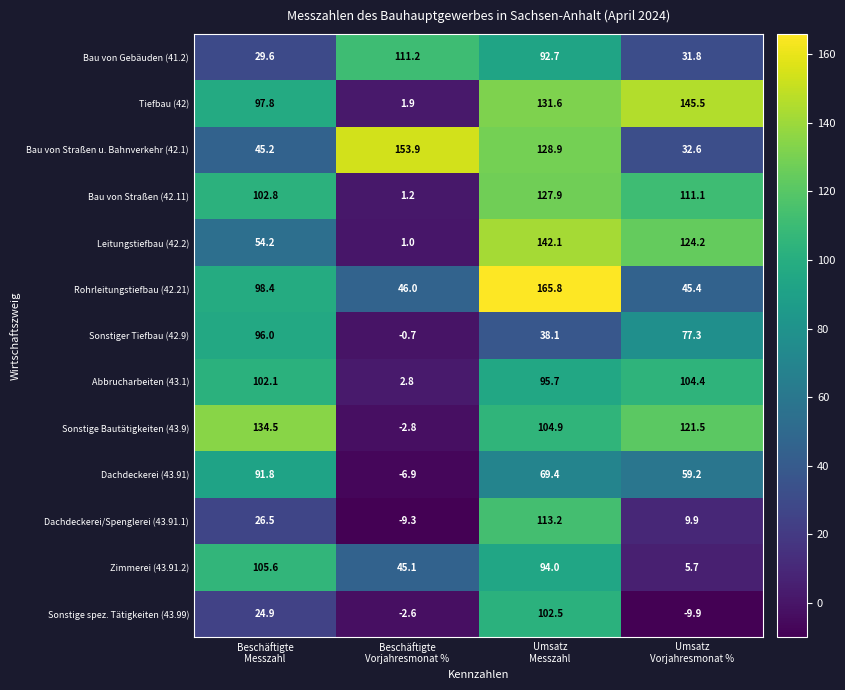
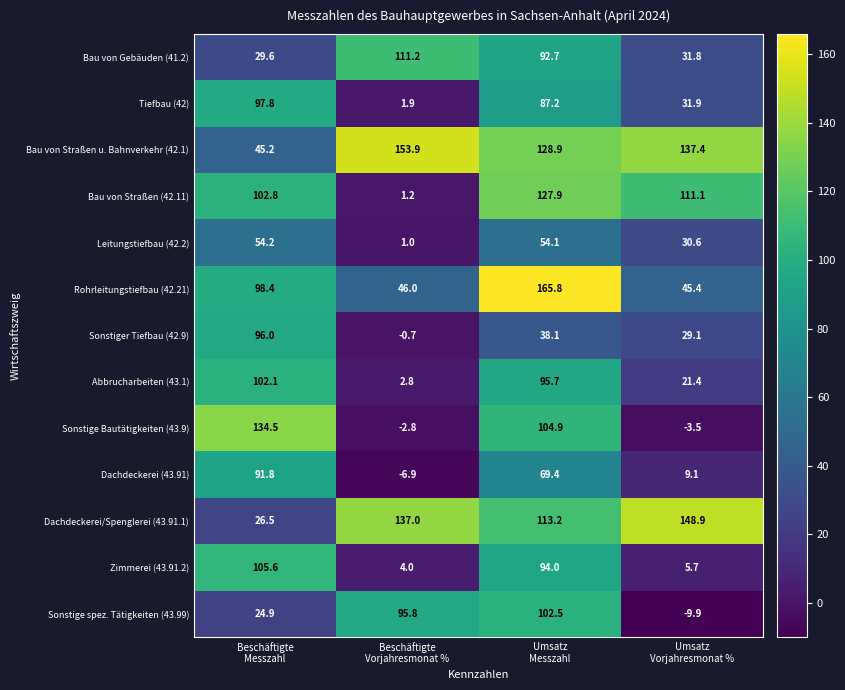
  {
    "Bau von Gebäuden (41.2)": {
      "Beschäftigte Messzahl": 29.6,
      "Beschäftigte Vorjahresmonat %": 111.2,
      "Umsatz Messzahl": 92.7,
      "Umsatz Vorjahresmonat %": 31.8
    },
    "Tiefbau (42)": {
      "Beschäftigte Messzahl": 97.8,
      "Beschäftigte Vorjahresmonat %": 1.9,
-     "Umsatz Messzahl": 131.6,
-     "Umsatz Vorjahresmonat %": 145.5
+     "Umsatz Messzahl": 87.2,
+     "Umsatz Vorjahresmonat %": 31.9
    },
    "Bau von Straßen u. Bahnverkehr (42.1)": {
      "Beschäftigte Messzahl": 45.2,
      "Beschäftigte Vorjahresmonat %": 153.9,
      "Umsatz Messzahl": 128.9,
-     "Umsatz Vorjahresmonat %": 32.6
+     "Umsatz Vorjahresmonat %": 137.4
    },
    "Bau von Straßen (42.11)": {
      "Beschäftigte Messzahl": 102.8,
      "Beschäftigte Vorjahresmonat %": 1.2,
      "Umsatz Messzahl": 127.9,
      "Umsatz Vorjahresmonat %": 111.1
    },
    "Leitungstiefbau (42.2)": {
      "Beschäftigte Messzahl": 54.2,
      "Beschäftigte Vorjahresmonat %": 1.0,
-     "Umsatz Messzahl": 142.1,
-     "Umsatz Vorjahresmonat %": 124.2
+     "Umsatz Messzahl": 54.1,
+     "Umsatz Vorjahresmonat %": 30.6
    },
    "Rohrleitungstiefbau (42.21)": {
      "Beschäftigte Messzahl": 98.4,
      "Beschäftigte Vorjahresmonat %": 46.0,
      "Umsatz Messzahl": 165.8,
      "Umsatz Vorjahresmonat %": 45.4
    },
    "Sonstiger Tiefbau (42.9)": {
      "Beschäftigte Messzahl": 96.0,
      "Beschäftigte Vorjahresmonat %": -0.7,
      "Umsatz Messzahl": 38.1,
-     "Umsatz Vorjahresmonat %": 77.3
+     "Umsatz Vorjahresmonat %": 29.1
    },
    "Abbrucharbeiten (43.1)": {
      "Beschäftigte Messzahl": 102.1,
      "Beschäftigte Vorjahresmonat %": 2.8,
      "Umsatz Messzahl": 95.7,
-     "Umsatz Vorjahresmonat %": 104.4
+     "Umsatz Vorjahresmonat %": 21.4
    },
    "Sonstige Bautätigkeiten (43.9)": {
      "Beschäftigte Messzahl": 134.5,
      "Beschäftigte Vorjahresmonat %": -2.8,
      "Umsatz Messzahl": 104.9,
-     "Umsatz Vorjahresmonat %": 121.5
+     "Umsatz Vorjahresmonat %": -3.5
    },
    "Dachdeckerei (43.91)": {
      "Beschäftigte Messzahl": 91.8,
      "Beschäftigte Vorjahresmonat %": -6.9,
      "Umsatz Messzahl": 69.4,
-     "Umsatz Vorjahresmonat %": 59.2
+     "Umsatz Vorjahresmonat %": 9.1
    },
    "Dachdeckerei/Spenglerei (43.91.1)": {
      "Beschäftigte Messzahl": 26.5,
-     "Beschäftigte Vorjahresmonat %": -9.3,
+     "Beschäftigte Vorjahresmonat %": 137.0,
      "Umsatz Messzahl": 113.2,
-     "Umsatz Vorjahresmonat %": 9.9
+     "Umsatz Vorjahresmonat %": 148.9
    },
    "Zimmerei (43.91.2)": {
      "Beschäftigte Messzahl": 105.6,
-     "Beschäftigte Vorjahresmonat %": 45.1,
+     "Beschäftigte Vorjahresmonat %": 4.0,
      "Umsatz Messzahl": 94.0,
      "Umsatz Vorjahresmonat %": 5.7
    },
    "Sonstige spez. Tätigkeiten (43.99)": {
      "Beschäftigte Messzahl": 24.9,
-     "Beschäftigte Vorjahresmonat %": -2.6,
+     "Beschäftigte Vorjahresmonat %": 95.8,
      "Umsatz Messzahl": 102.5,
      "Umsatz Vorjahresmonat %": -9.9
    }
  }
